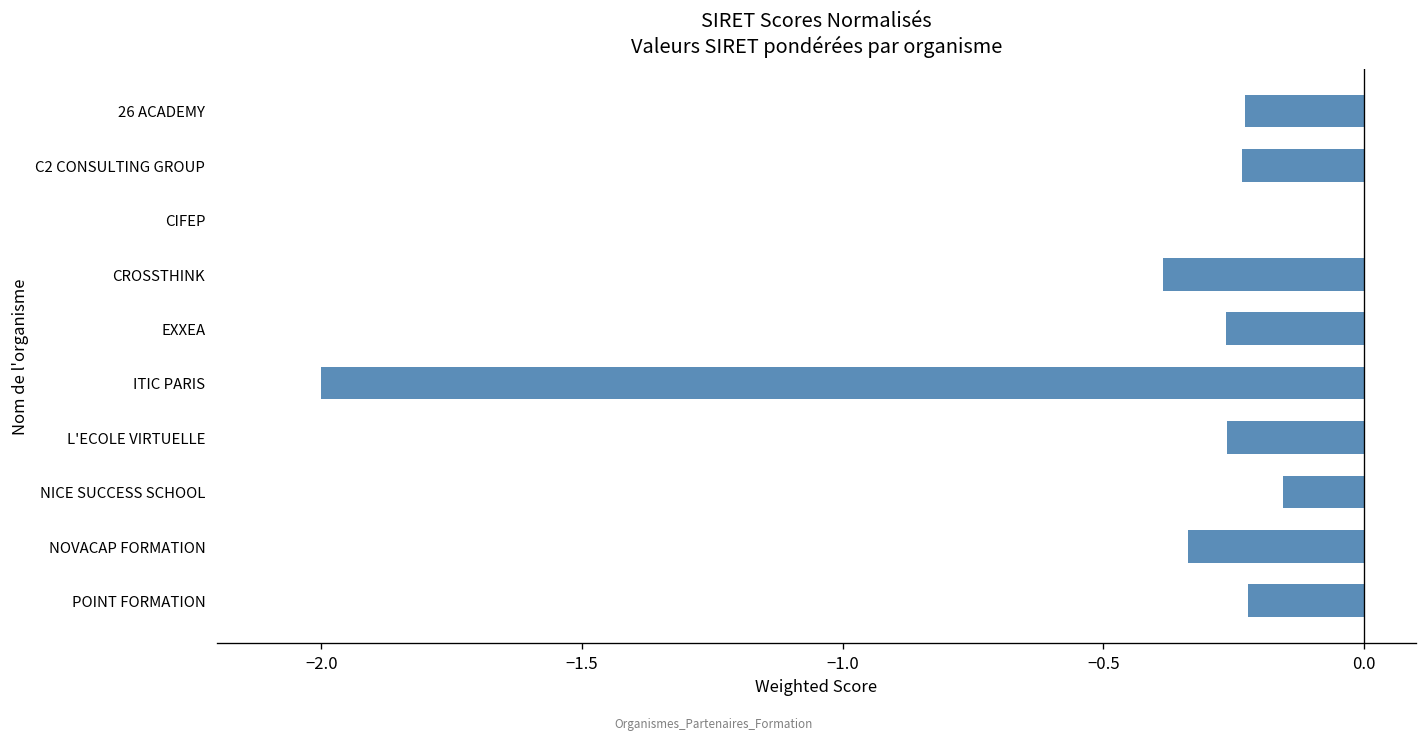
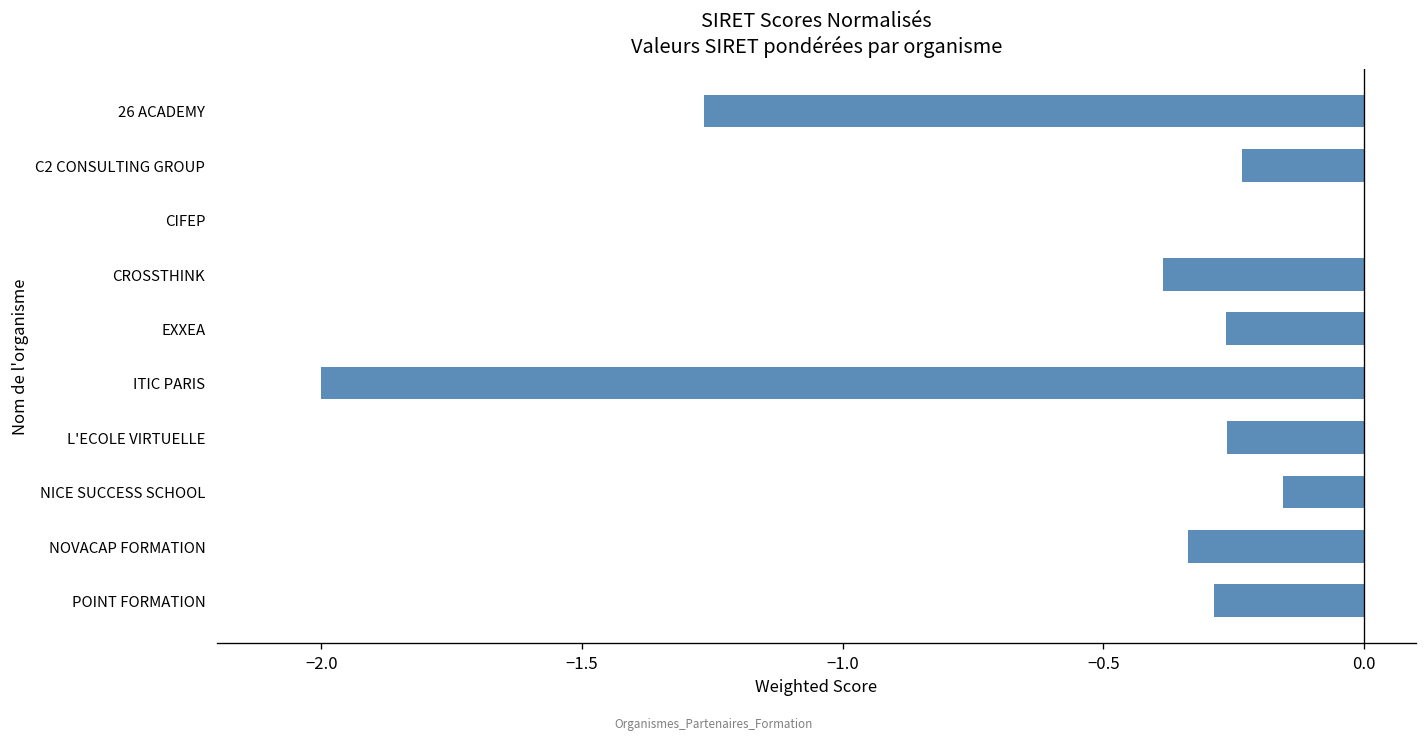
  {
-   "26 ACADEMY": -0.23,
+   "26 ACADEMY": -1.27,
    "C2 CONSULTING GROUP": -0.23,
    "CIFEP": 0.00,
    "CROSSTHINK": -0.38,
    "EXXEA": -0.26,
    "ITIC PARIS": -2.00,
    "L'ECOLE VIRTUELLE": -0.26,
    "NICE SUCCESS SCHOOL": -0.16,
    "NOVACAP FORMATION": -0.34,
-   "POINT FORMATION": -0.22
+   "POINT FORMATION": -0.29
  }
